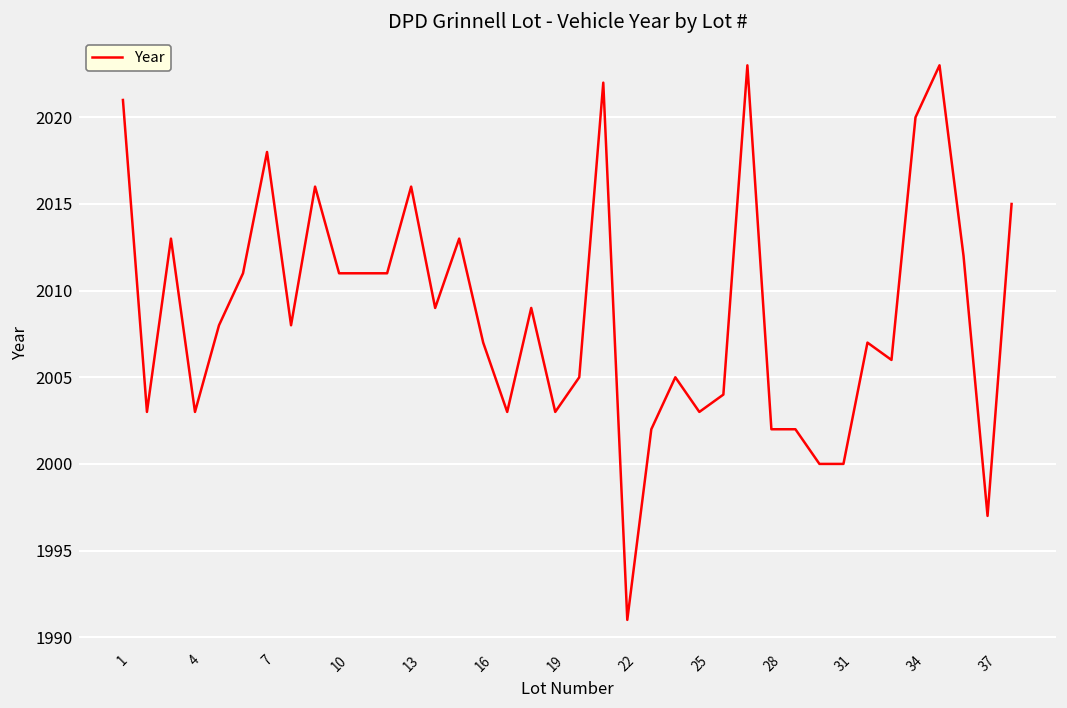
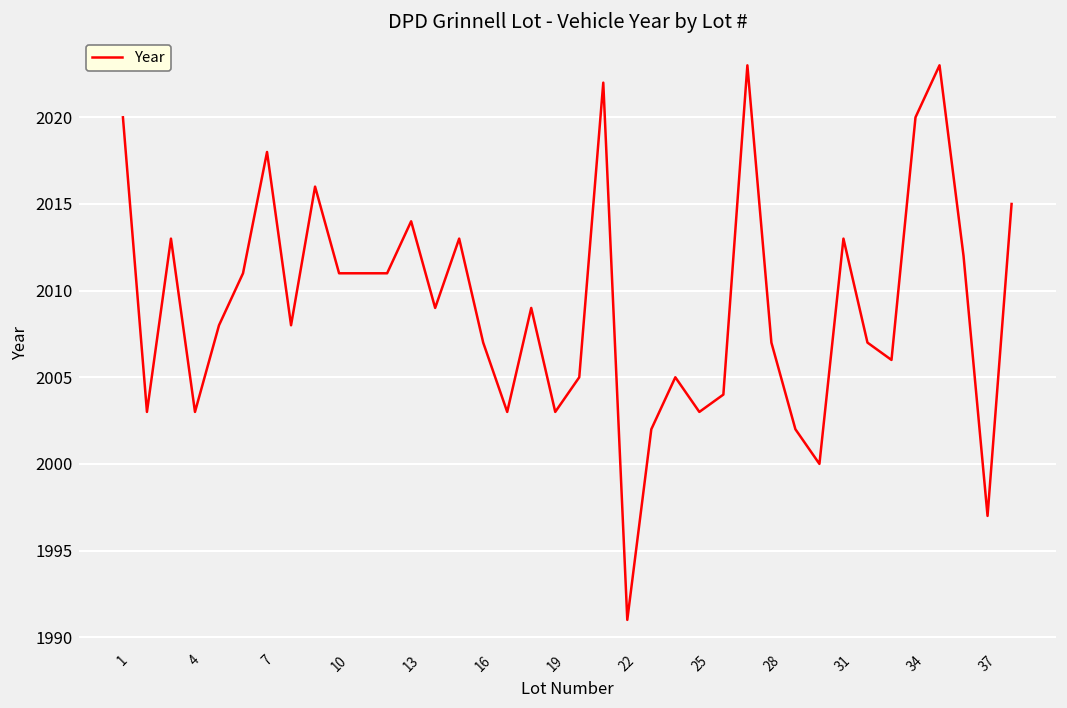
  {
-   "1": 2021,
+   "1": 2020,
    "4": 2003,
    "7": 2018,
    "10": 2011,
-   "13": 2016,
+   "13": 2014,
    "16": 2007,
    "19": 2003,
    "22": 1991,
    "25": 2003,
-   "28": 2002,
-   "31": 2000,
+   "28": 2007,
+   "31": 2013,
    "34": 2020,
    "37": 1997
  }
